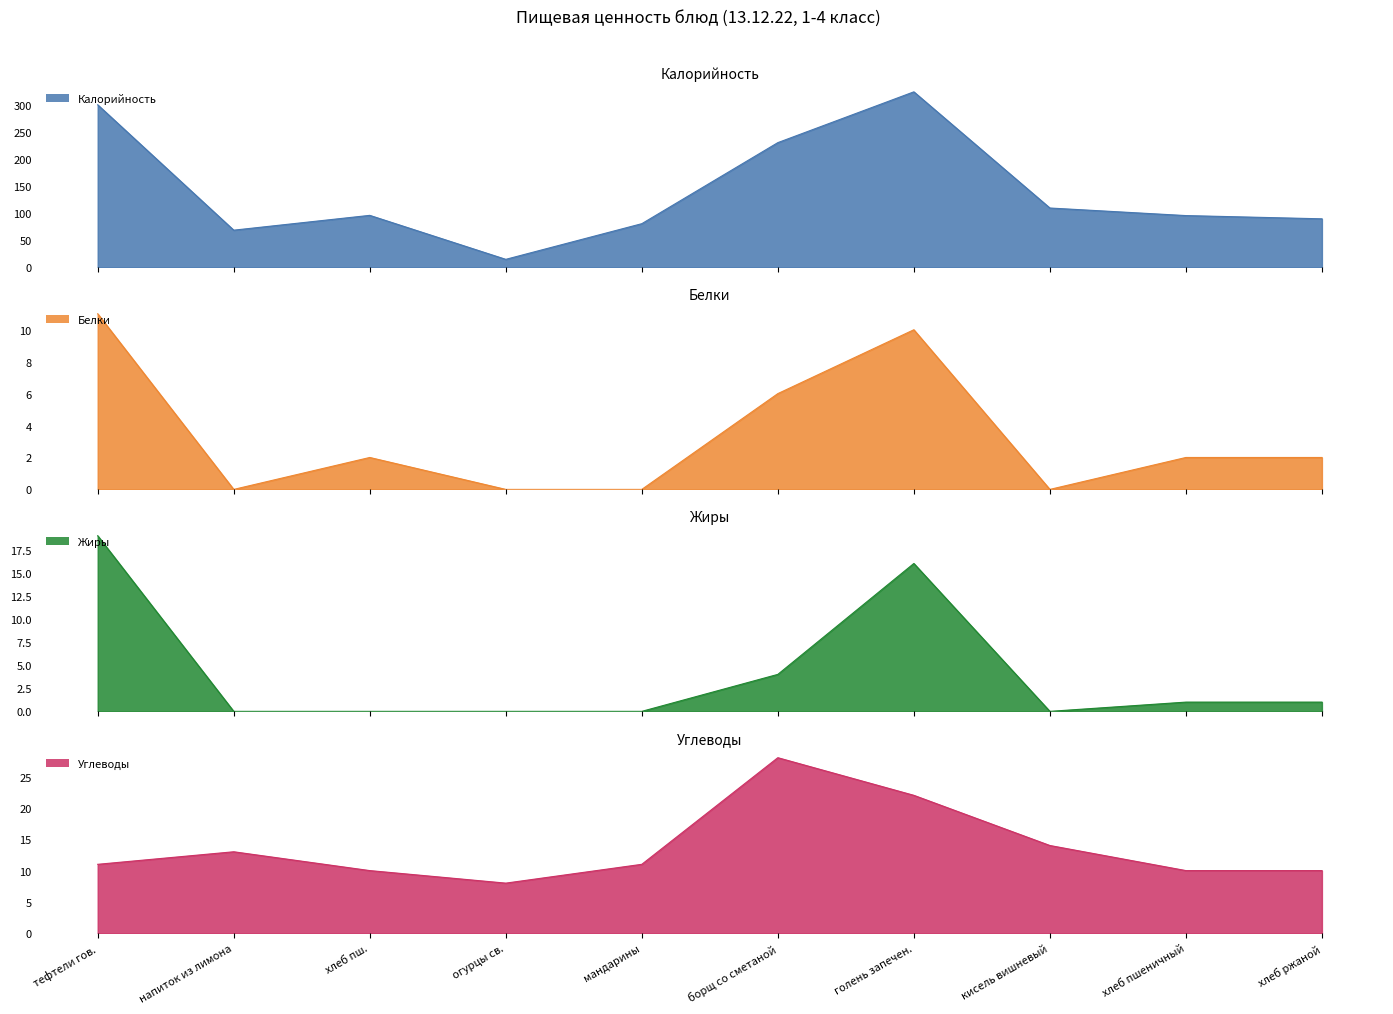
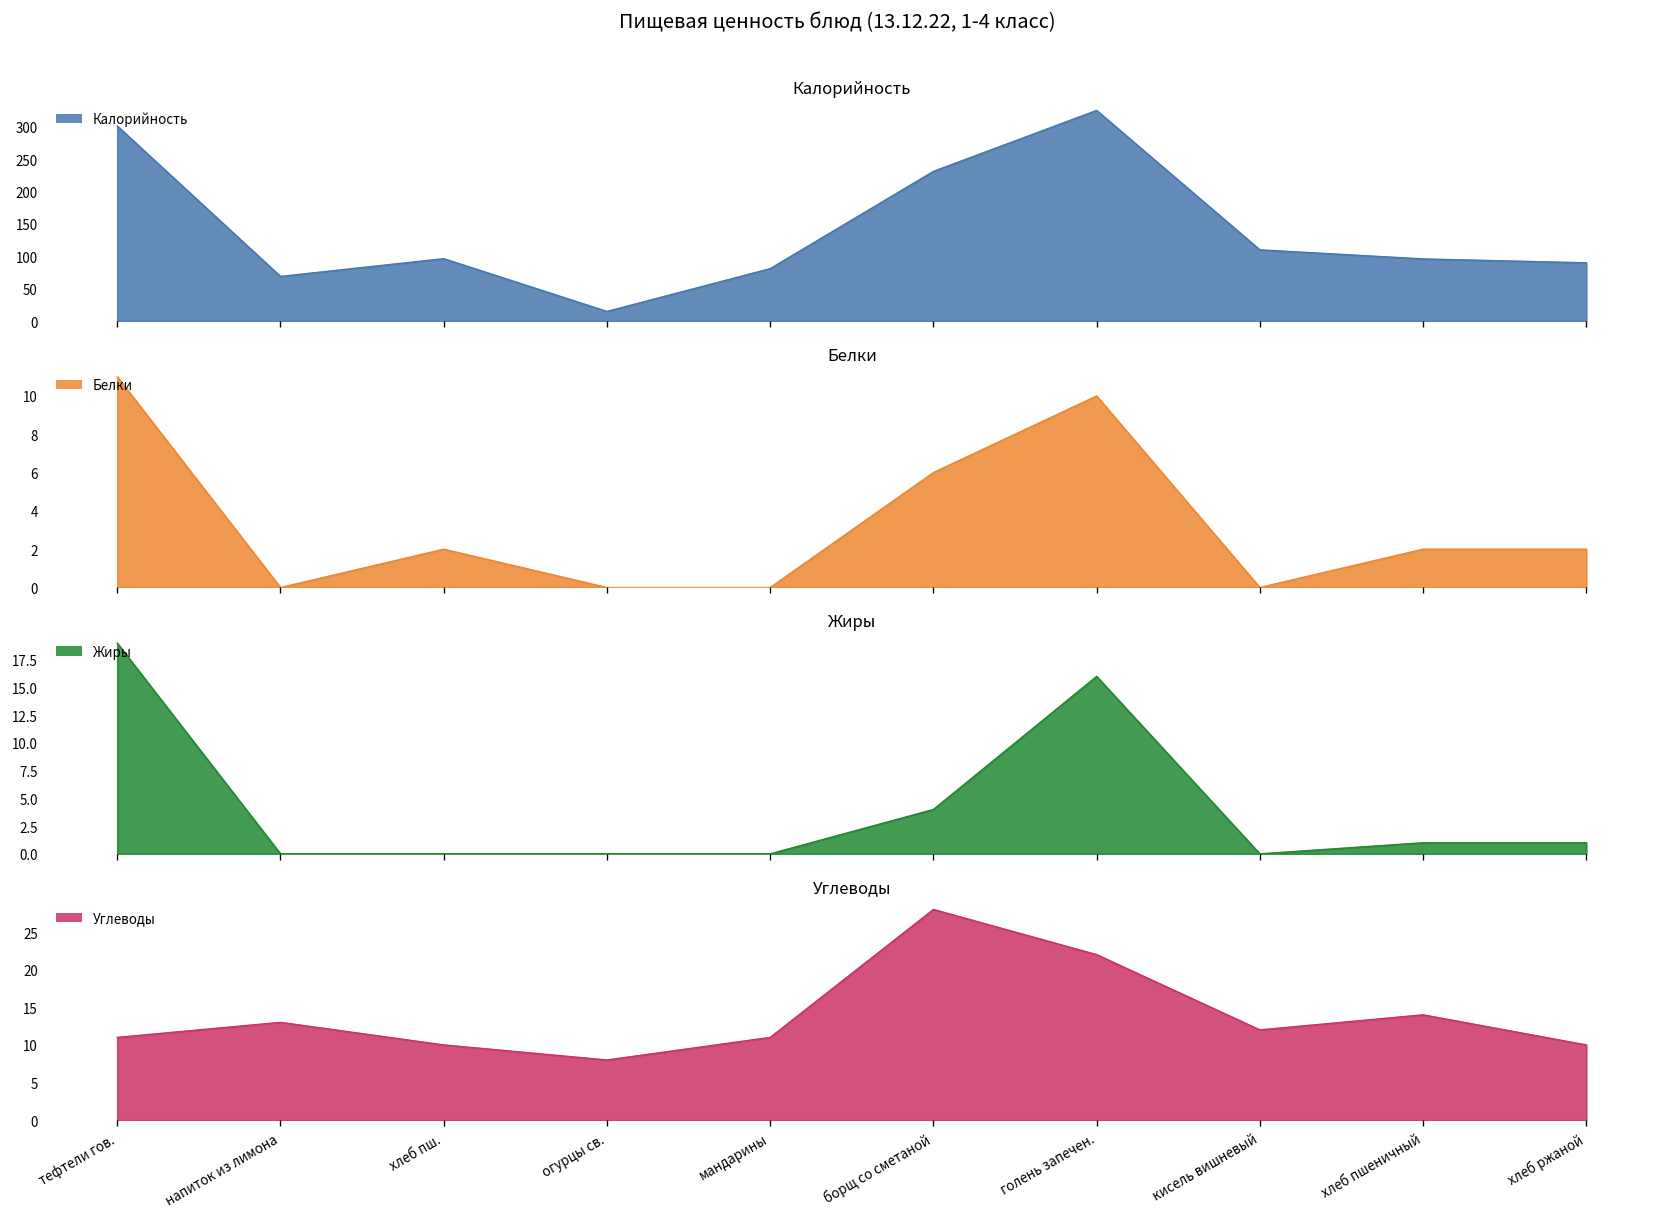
  {
    "Углеводы": {
      "тефтели гов.": 11,
      "напиток из лимона": 13,
      "хлеб пш.": 10,
      "огурцы св.": 8,
      "мандарины": 11,
      "борщ со сметаной": 28,
      "голень запечен.": 22,
-     "кисель вишневый": 14,
-     "хлеб пшеничный": 10,
+     "кисель вишневый": 12,
+     "хлеб пшеничный": 14,
      "хлеб ржаной": 10
    }
  }
